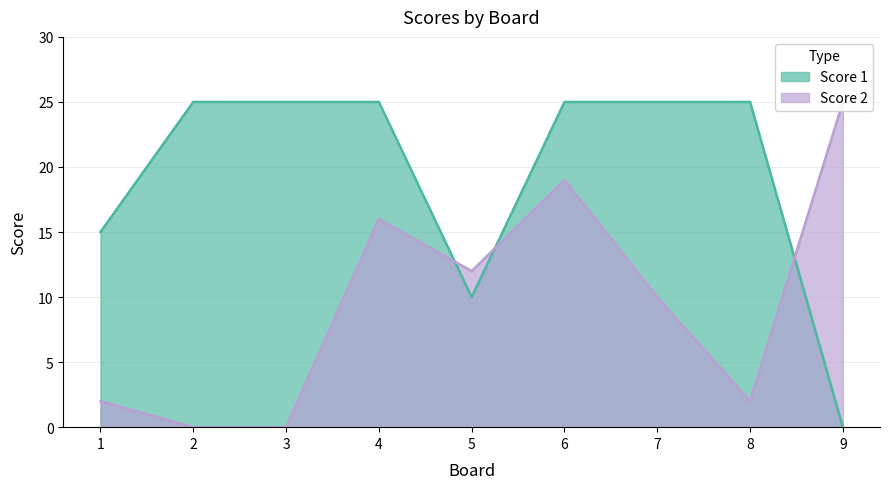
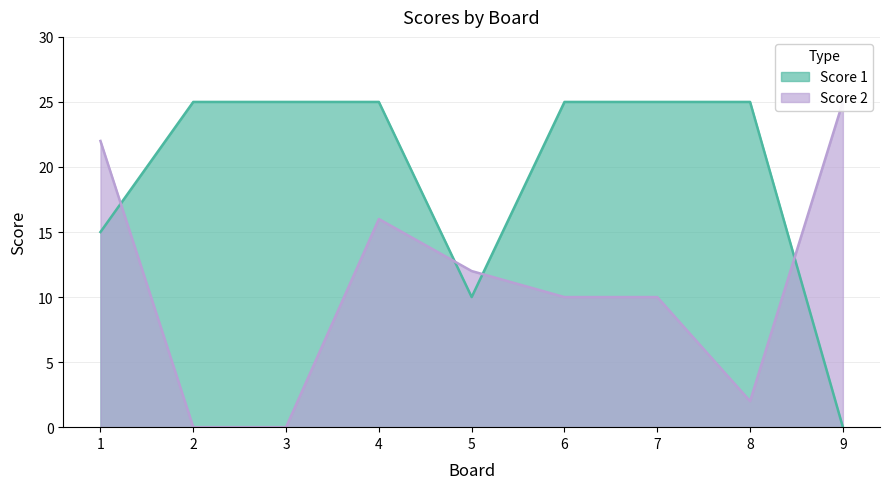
  {
    "Score 1": {
      "1": 15,
      "2": 25,
      "3": 25,
      "4": 25,
      "5": 10,
      "6": 25,
      "7": 25,
      "8": 25,
      "9": 0
    },
    "Score 2": {
-     "1": 2,
+     "1": 22,
      "2": 0,
      "3": 0,
      "4": 16,
      "5": 12,
-     "6": 19,
+     "6": 10,
      "7": 10,
      "8": 2
    }
  }
